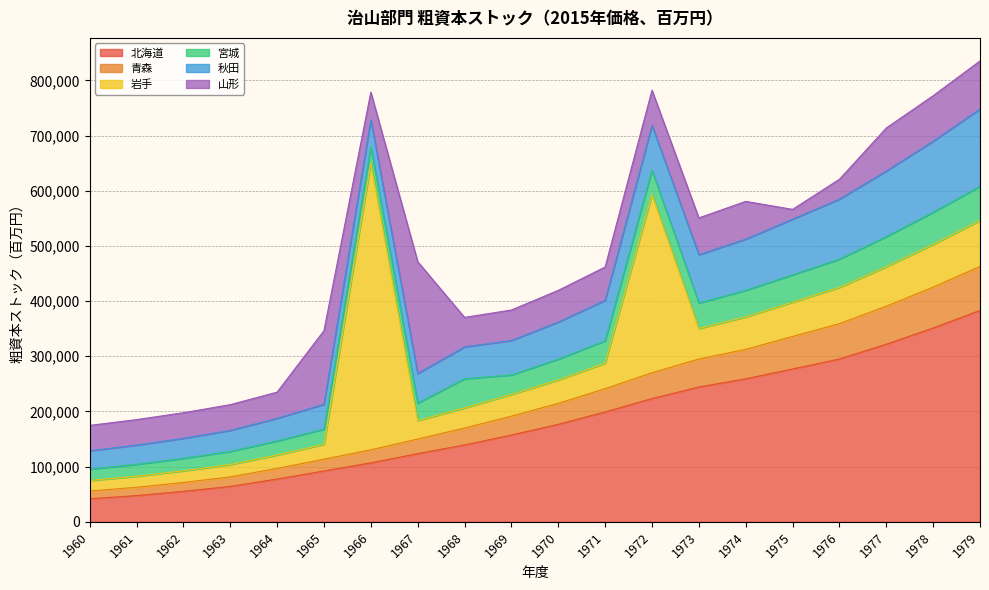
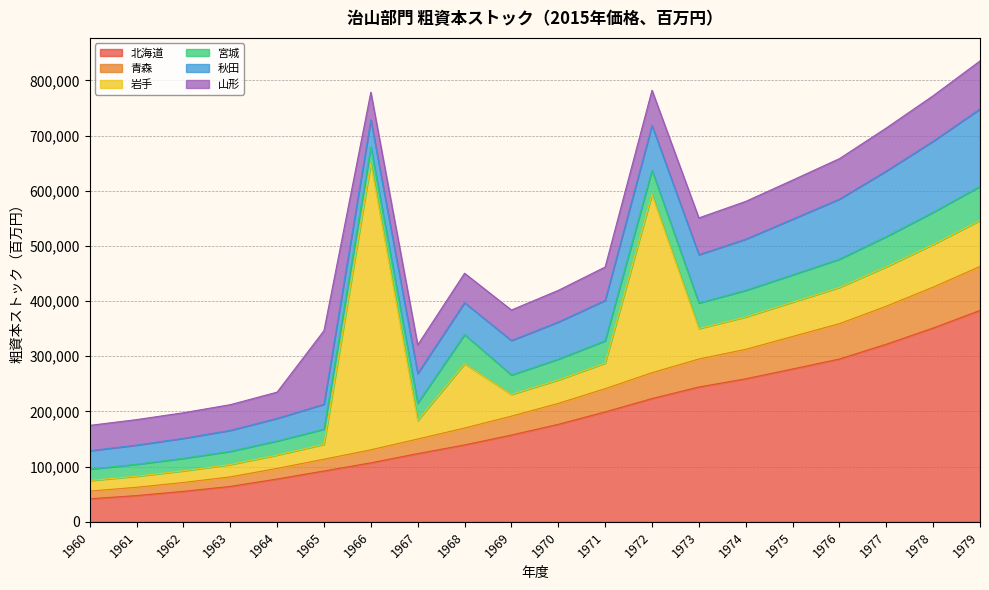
  {
    "岩手": {
      "1960": "20,000",
      "1961": "20,000",
      "1962": "20,000",
      "1963": "20,000",
      "1964": "20,000",
      "1965": "30,000",
      "1966": "520,000",
      "1967": "30,000",
-     "1968": "40,000",
+     "1968": "120,000",
      "1969": "40,000",
      "1970": "40,000",
      "1971": "50,000",
      "1972": "320,000",
      "1973": "60,000",
      "1974": "60,000",
      "1975": "60,000",
      "1976": "70,000",
      "1977": "70,000",
      "1978": "80,000",
      "1979": "80,000"
    },
    "宮城": {
      "1960": "20,000",
      "1961": "20,000",
      "1962": "20,000",
      "1963": "20,000",
      "1964": "30,000",
      "1965": "30,000",
      "1966": "30,000",
      "1967": "30,000",
      "1968": "50,000",
      "1969": "40,000",
      "1970": "40,000",
      "1971": "40,000",
      "1972": "40,000",
      "1973": "50,000",
      "1974": "50,000",
      "1975": "50,000",
      "1976": "50,000",
      "1977": "50,000",
      "1978": "60,000",
      "1979": "60,000"
    },
    "秋田": {
      "1960": "30,000",
      "1961": "30,000",
      "1962": "40,000",
      "1963": "40,000",
      "1964": "40,000",
      "1965": "50,000",
      "1966": "50,000",
      "1967": "50,000",
      "1968": "60,000",
      "1969": "60,000",
      "1970": "70,000",
      "1971": "70,000",
      "1972": "80,000",
      "1973": "90,000",
      "1974": "90,000",
      "1975": "100,000",
      "1976": "110,000",
      "1977": "120,000",
      "1978": "130,000",
      "1979": "140,000"
    },
    "山形": {
      "1960": "50,000",
      "1961": "50,000",
      "1962": "50,000",
      "1963": "50,000",
      "1964": "50,000",
      "1965": "130,000",
      "1966": "50,000",
-     "1967": "200,000",
+     "1967": "50,000",
      "1968": "50,000",
      "1969": "60,000",
      "1970": "60,000",
      "1971": "60,000",
      "1972": "60,000",
      "1973": "70,000",
      "1974": "70,000",
-     "1975": "20,000",
-     "1976": "40,000",
+     "1975": "70,000",
+     "1976": "70,000",
      "1977": "80,000",
      "1978": "80,000",
      "1979": "90,000"
    }
  }
